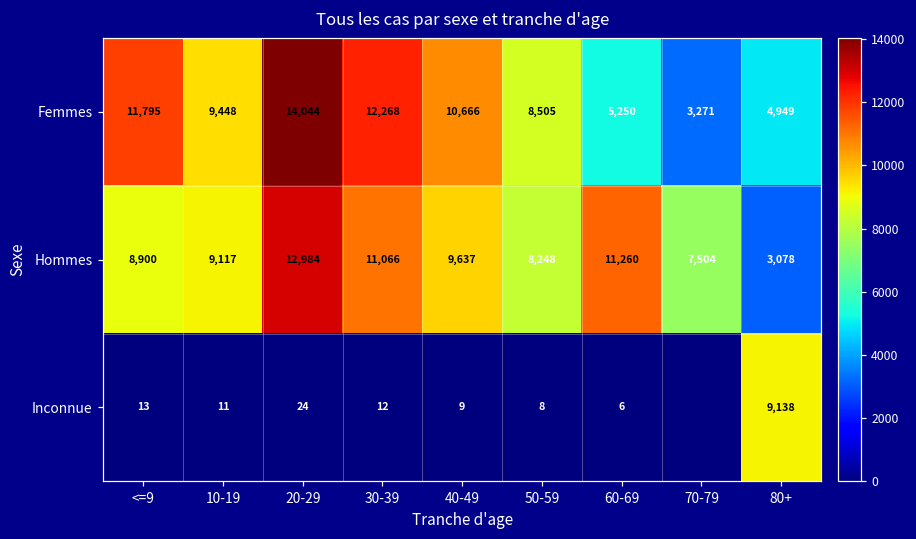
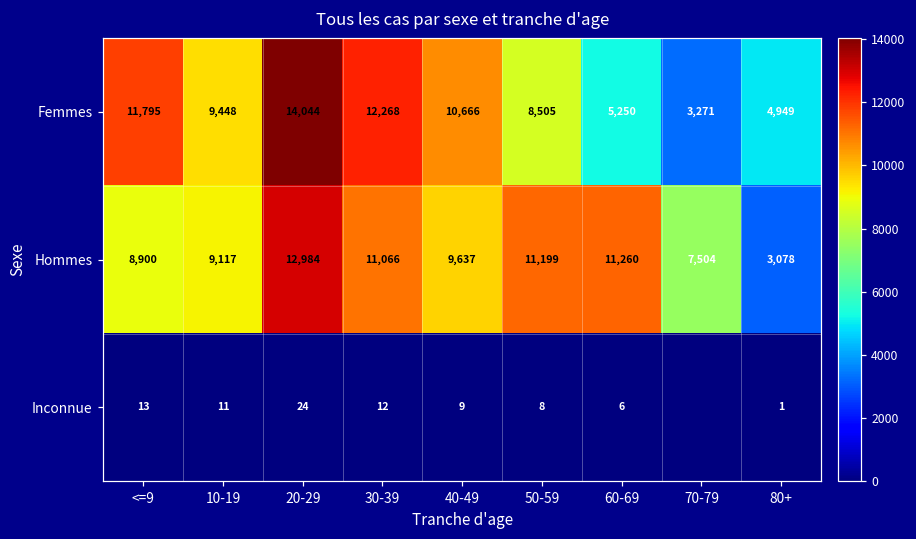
  {
    "Femmes": {
      "<=9": "11,795",
      "10-19": "9,448",
      "20-29": "14,044",
      "30-39": "12,268",
      "40-49": "10,666",
      "50-59": "8,505",
      "60-69": "5,250",
      "70-79": "3,271",
      "80+": "4,949"
    },
    "Hommes": {
      "<=9": "8,900",
      "10-19": "9,117",
      "20-29": "12,984",
      "30-39": "11,066",
      "40-49": "9,637",
-     "50-59": "8,248",
+     "50-59": "11,199",
      "60-69": "11,260",
      "70-79": "7,504",
      "80+": "3,078"
    },
    "Inconnue": {
      "<=9": "13",
      "10-19": "11",
      "20-29": "24",
      "30-39": "12",
      "40-49": "9",
      "50-59": "8",
      "60-69": "6",
-     "80+": "9,138"
+     "80+": "1"
    }
  }
